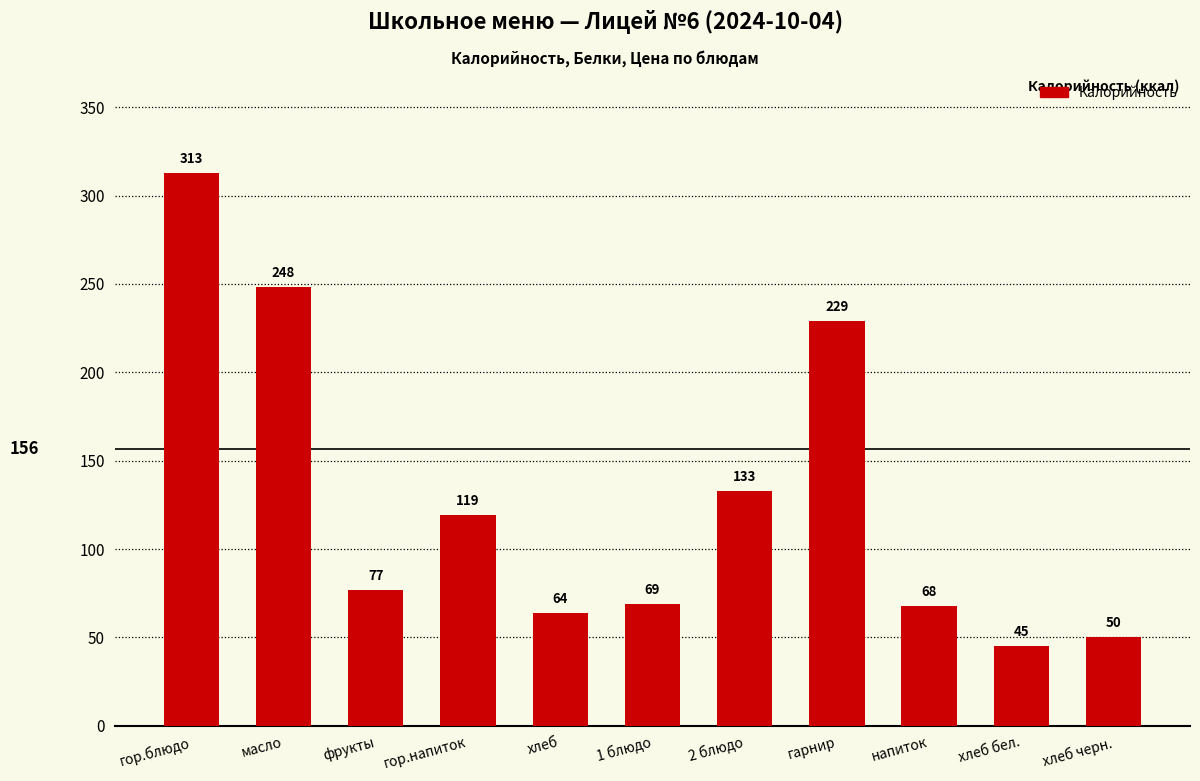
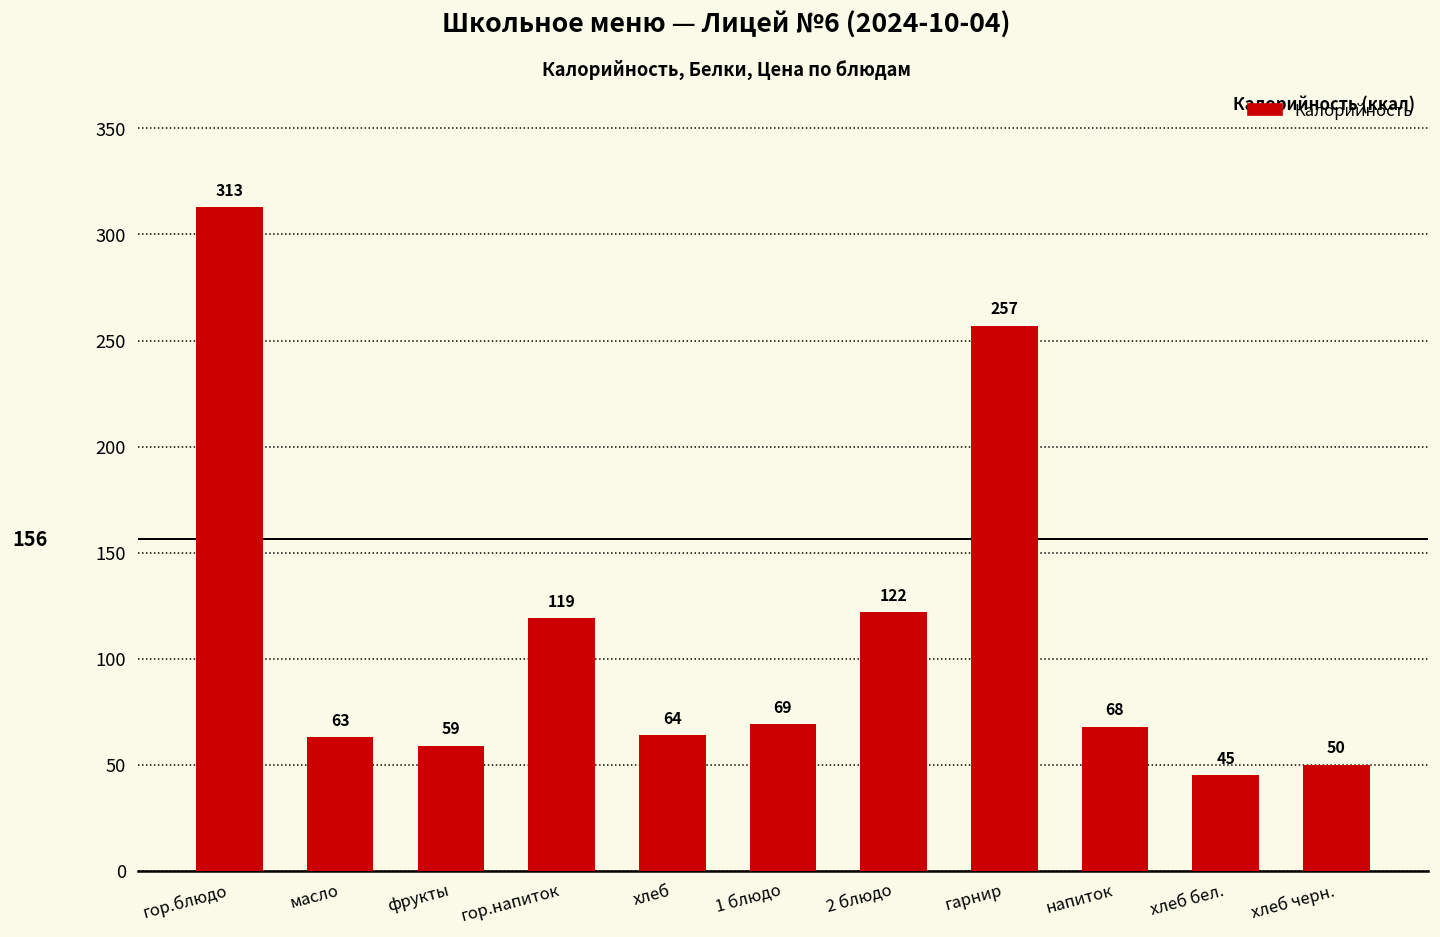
  {
    "гор.блюдо": 313,
-   "масло": 248,
-   "фрукты": 77,
+   "масло": 63,
+   "фрукты": 59,
    "гор.напиток": 119,
    "хлеб": 64,
    "1 блюдо": 69,
-   "2 блюдо": 133,
-   "гарнир": 229,
+   "2 блюдо": 122,
+   "гарнир": 257,
    "напиток": 68,
    "хлеб бел.": 45,
    "хлеб черн.": 50
  }
